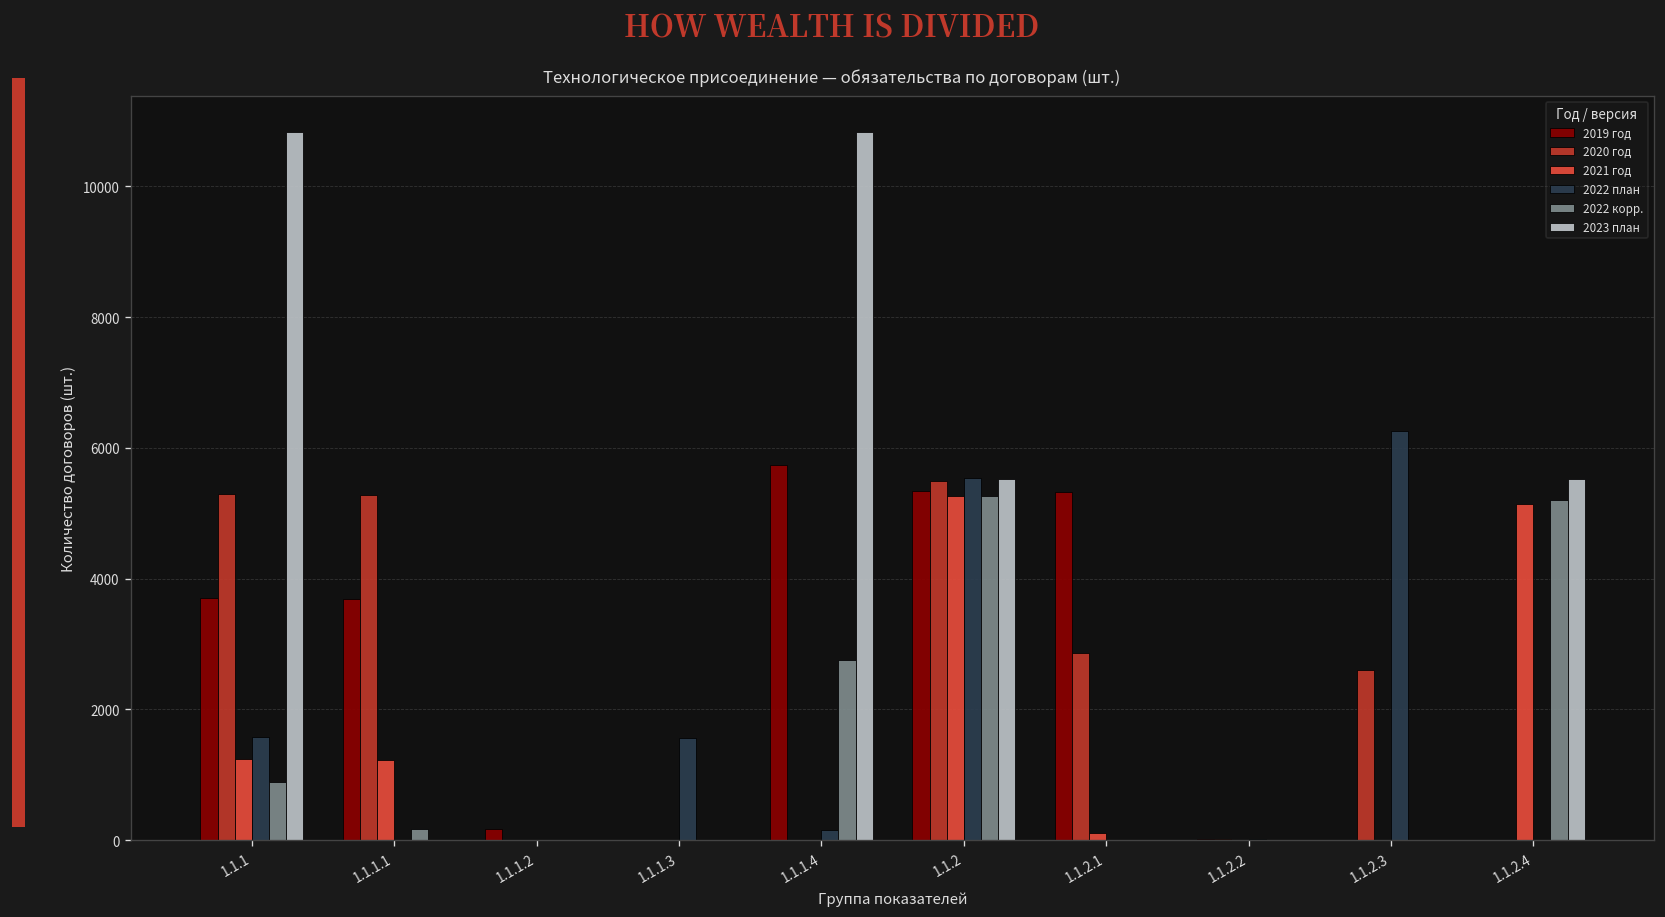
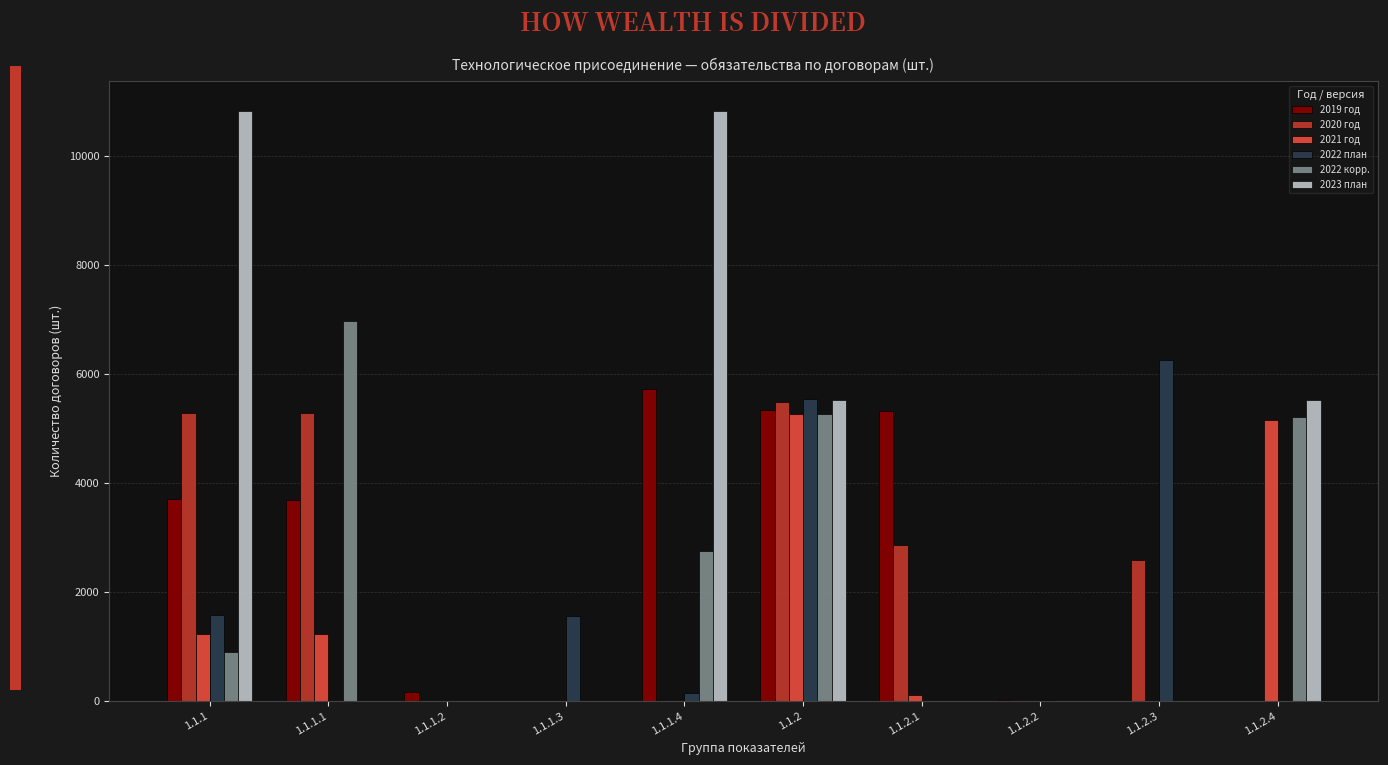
  {
    "2019 год": {
      "1.1.1": 3700,
      "1.1.1.1": 3700,
      "1.1.1.2": 200,
      "1.1.1.3": 0,
      "1.1.1.4": 5700,
      "1.1.2": 5300,
      "1.1.2.1": 5300,
      "1.1.2.3": 0
    },
    "2022 план": {
      "1.1.1": 1600,
      "1.1.1.1": 0,
      "1.1.1.3": 1600,
      "1.1.1.4": 200,
      "1.1.2": 5500,
      "1.1.2.1": 0,
      "1.1.2.3": 6300
    },
    "2022 корр.": {
      "1.1.1": 900,
-     "1.1.1.1": 200,
+     "1.1.1.1": 7000,
      "1.1.1.2": 0,
      "1.1.1.3": 0,
      "1.1.1.4": 2800,
      "1.1.2": 5300,
      "1.1.2.1": 0,
      "1.1.2.2": 0,
      "1.1.2.3": 0,
      "1.1.2.4": 5200
    },
    "2023 план": {
      "1.1.1": 10800,
      "1.1.1.1": 0,
      "1.1.1.2": 0,
      "1.1.1.3": 0,
      "1.1.1.4": 10800,
      "1.1.2": 5500,
      "1.1.2.1": 0,
      "1.1.2.2": 0,
      "1.1.2.3": 0,
      "1.1.2.4": 5500
    }
  }
